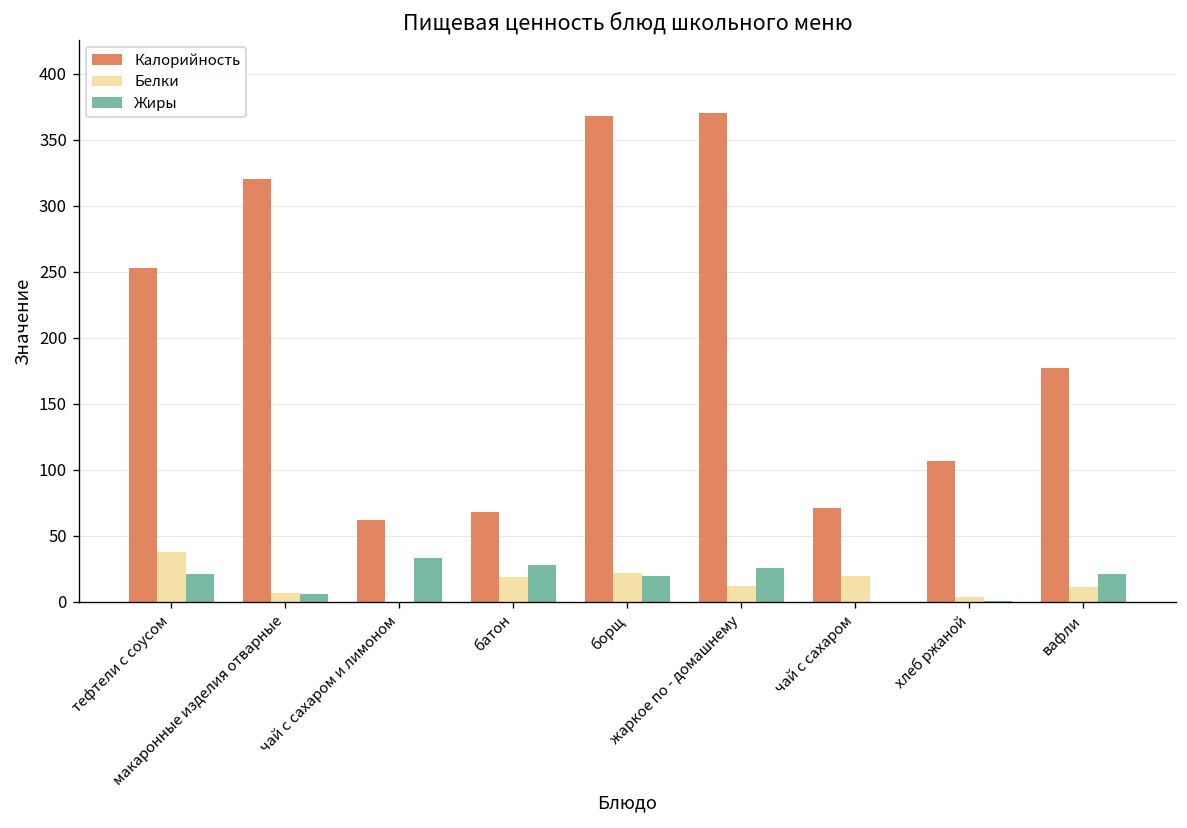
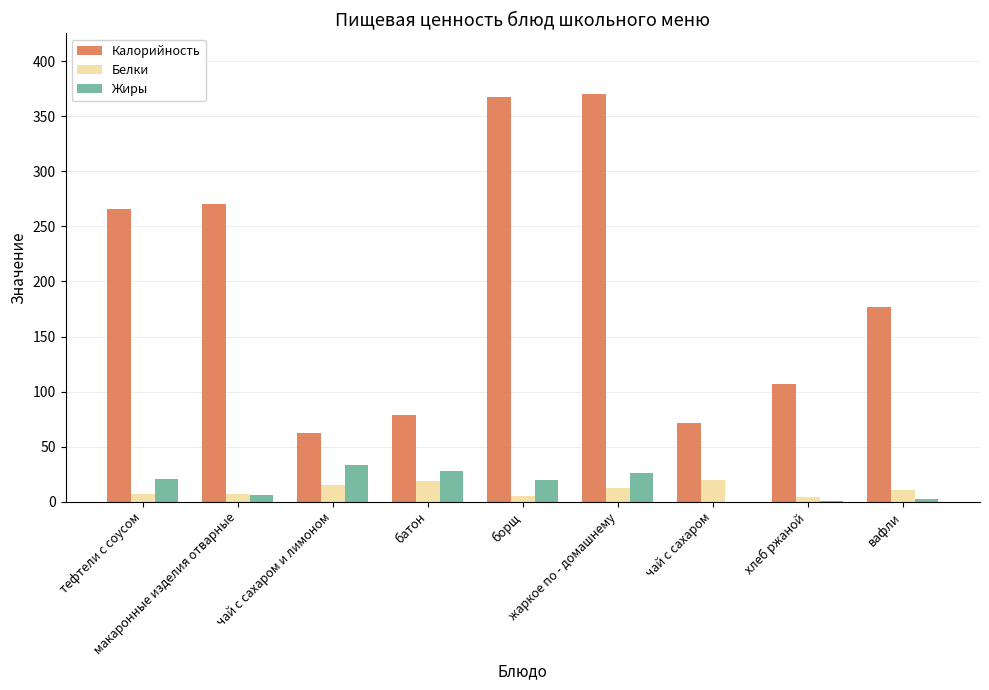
  {
    "Калорийность": {
-     "тефтели с соусом": 253,
-     "макаронные изделия отварные": 320,
+     "тефтели с соусом": 266,
+     "макаронные изделия отварные": 270,
      "чай с сахаром и лимоном": 62,
-     "батон": 68,
+     "батон": 79,
      "борщ": 368,
      "жаркое по - домашнему": 370,
      "чай с сахаром": 71,
      "хлеб ржаной": 107,
      "вафли": 177
    },
    "Белки": {
-     "тефтели с соусом": 38,
+     "тефтели с соусом": 7,
      "макаронные изделия отварные": 7,
-     "чай с сахаром и лимоном": 0,
+     "чай с сахаром и лимоном": 15,
      "батон": 19,
-     "борщ": 22,
+     "борщ": 5,
      "жаркое по - домашнему": 12,
      "чай с сахаром": 20,
      "хлеб ржаной": 4,
      "вафли": 11
    },
    "Жиры": {
      "тефтели с соусом": 21,
      "макаронные изделия отварные": 6,
      "чай с сахаром и лимоном": 33,
      "батон": 28,
      "борщ": 20,
      "жаркое по - домашнему": 26,
      "чай с сахаром": 0,
-     "вафли": 21
+     "вафли": 2
    }
  }
